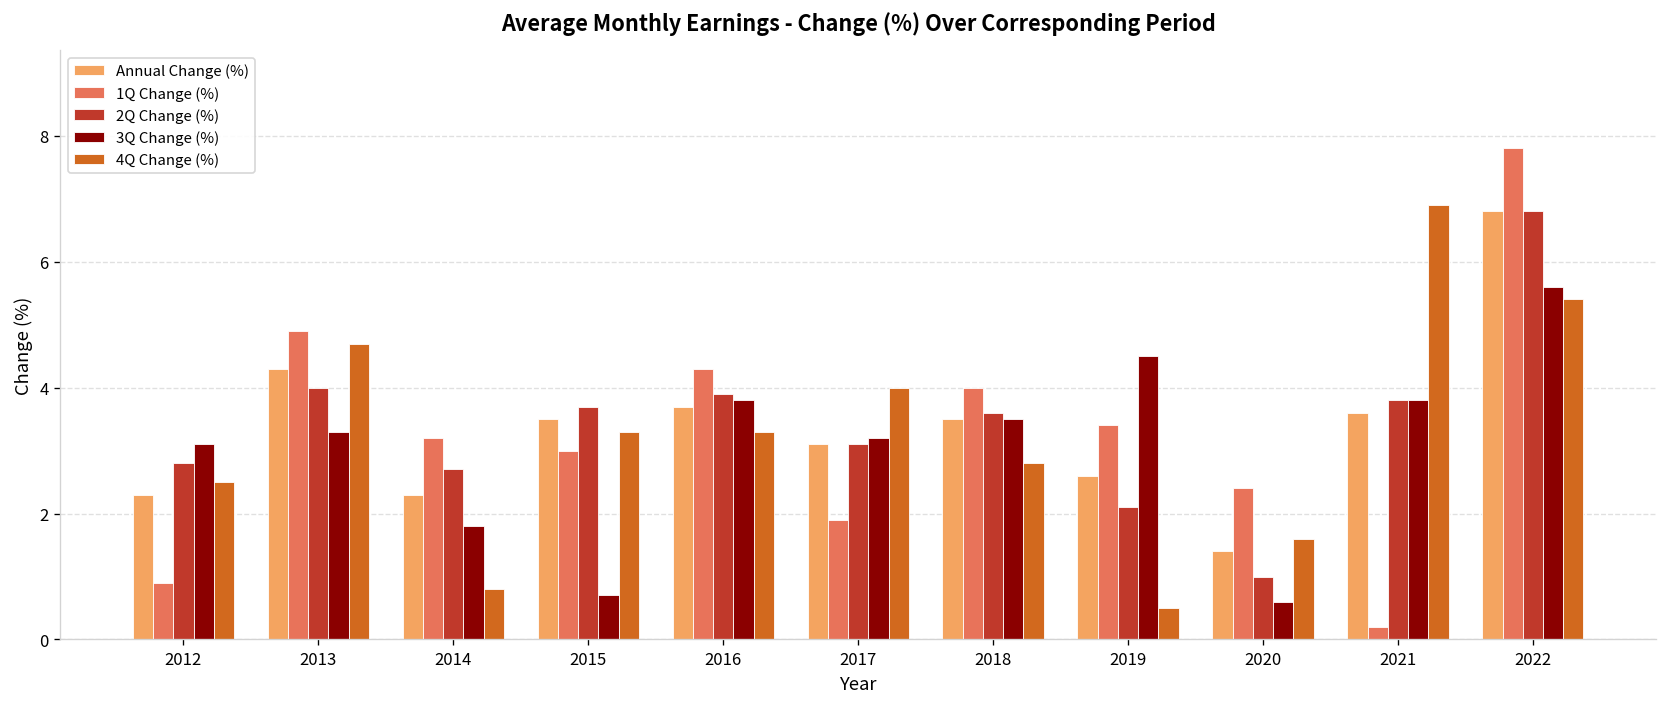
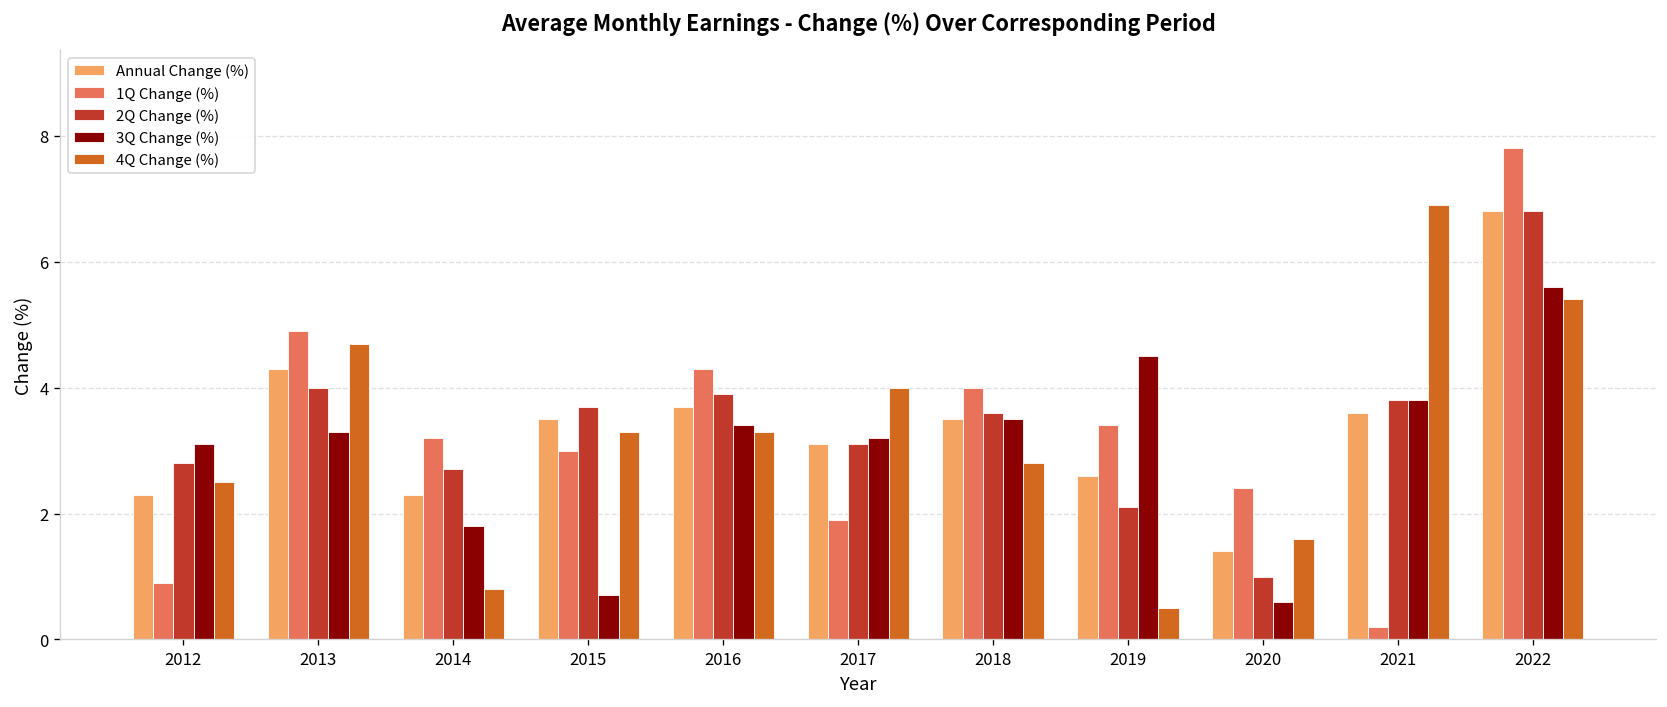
  {
    "3Q Change (%)": {
      "2012": 3.1,
      "2013": 3.3,
      "2014": 1.8,
      "2015": 0.7,
-     "2016": 3.8,
+     "2016": 3.4,
      "2017": 3.2,
      "2018": 3.5,
      "2019": 4.5,
      "2020": 0.6,
      "2021": 3.8,
      "2022": 5.6
    }
  }
